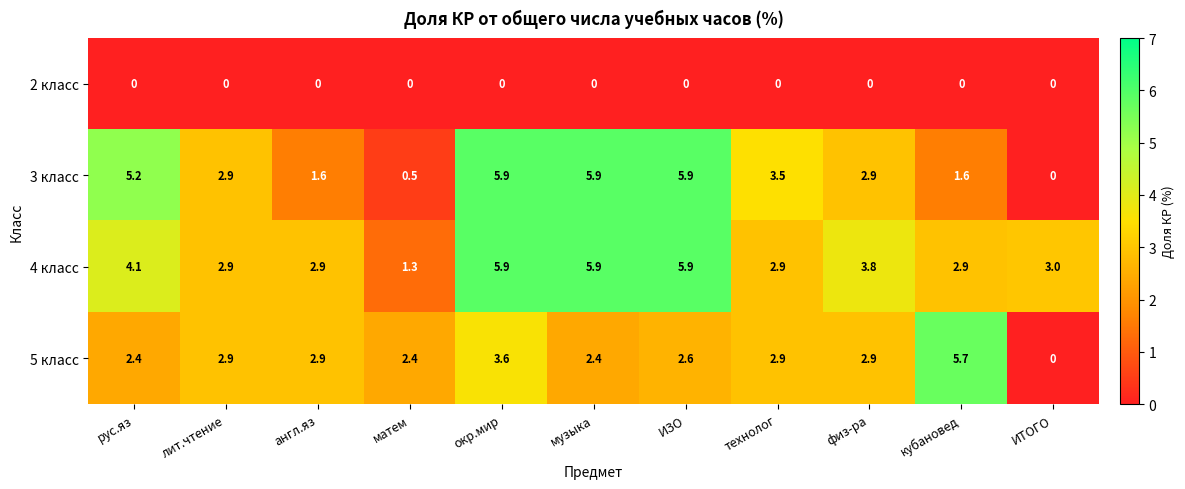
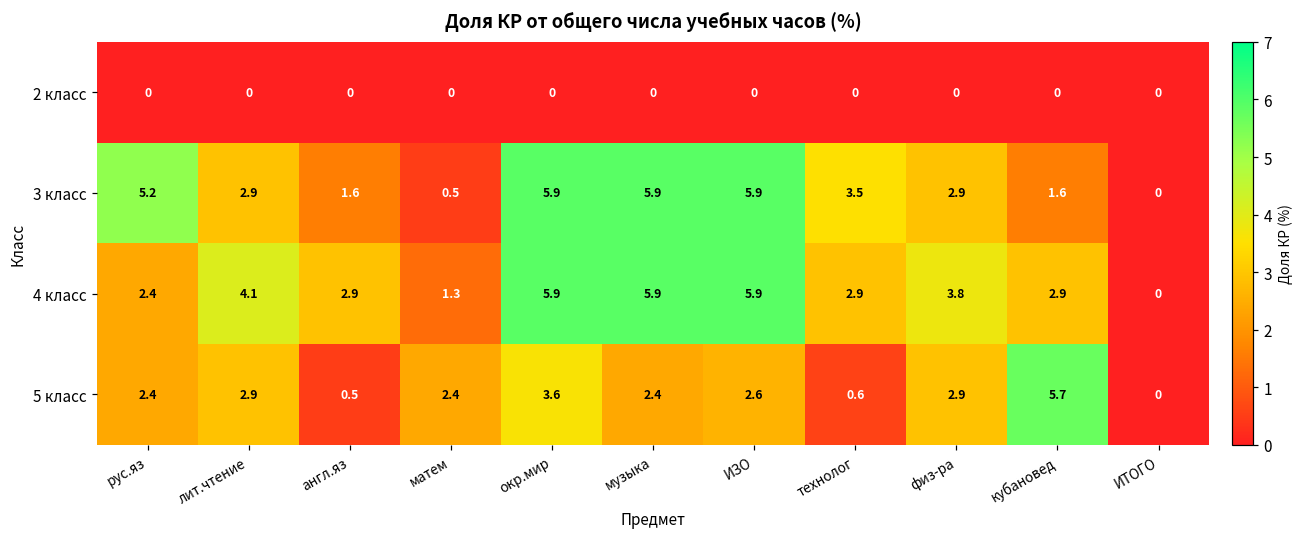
  {
    "2 класс": {
      "рус.яз": 0,
      "лит.чтение": 0,
      "англ.яз": 0,
      "матем": 0,
      "окр.мир": 0,
      "музыка": 0,
      "ИЗО": 0,
      "технолог": 0,
      "физ-ра": 0,
      "кубановед": 0,
      "ИТОГО": 0
    },
    "3 класс": {
      "рус.яз": 5.2,
      "лит.чтение": 2.9,
      "англ.яз": 1.6,
      "матем": 0.5,
      "окр.мир": 5.9,
      "музыка": 5.9,
      "ИЗО": 5.9,
      "технолог": 3.5,
      "физ-ра": 2.9,
      "кубановед": 1.6,
      "ИТОГО": 0
    },
    "4 класс": {
-     "рус.яз": 4.1,
-     "лит.чтение": 2.9,
+     "рус.яз": 2.4,
+     "лит.чтение": 4.1,
      "англ.яз": 2.9,
      "матем": 1.3,
      "окр.мир": 5.9,
      "музыка": 5.9,
      "ИЗО": 5.9,
      "технолог": 2.9,
      "физ-ра": 3.8,
      "кубановед": 2.9,
-     "ИТОГО": 3.0
+     "ИТОГО": 0
    },
    "5 класс": {
      "рус.яз": 2.4,
      "лит.чтение": 2.9,
-     "англ.яз": 2.9,
+     "англ.яз": 0.5,
      "матем": 2.4,
      "окр.мир": 3.6,
      "музыка": 2.4,
      "ИЗО": 2.6,
-     "технолог": 2.9,
+     "технолог": 0.6,
      "физ-ра": 2.9,
      "кубановед": 5.7,
      "ИТОГО": 0
    }
  }
